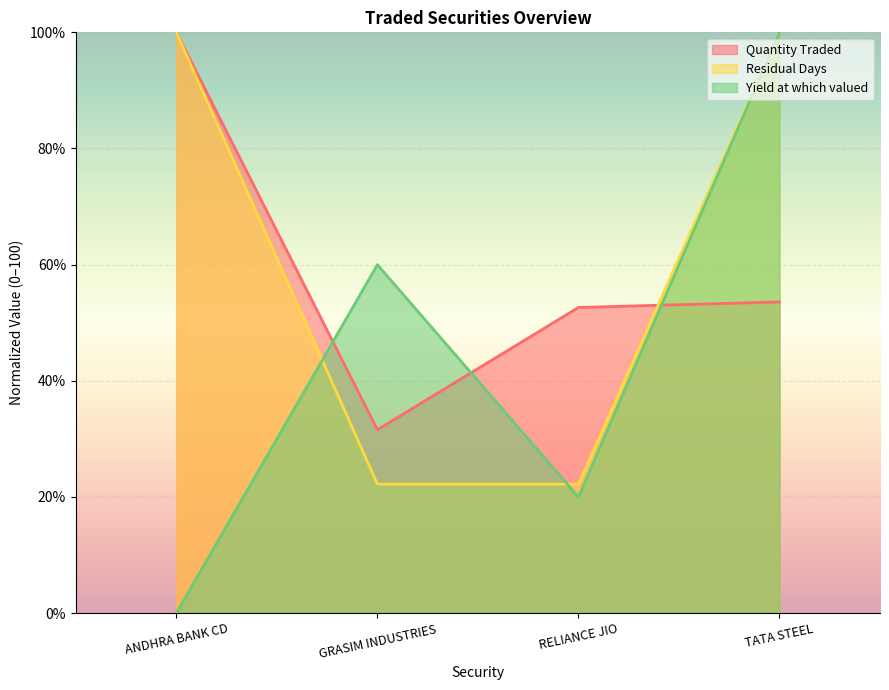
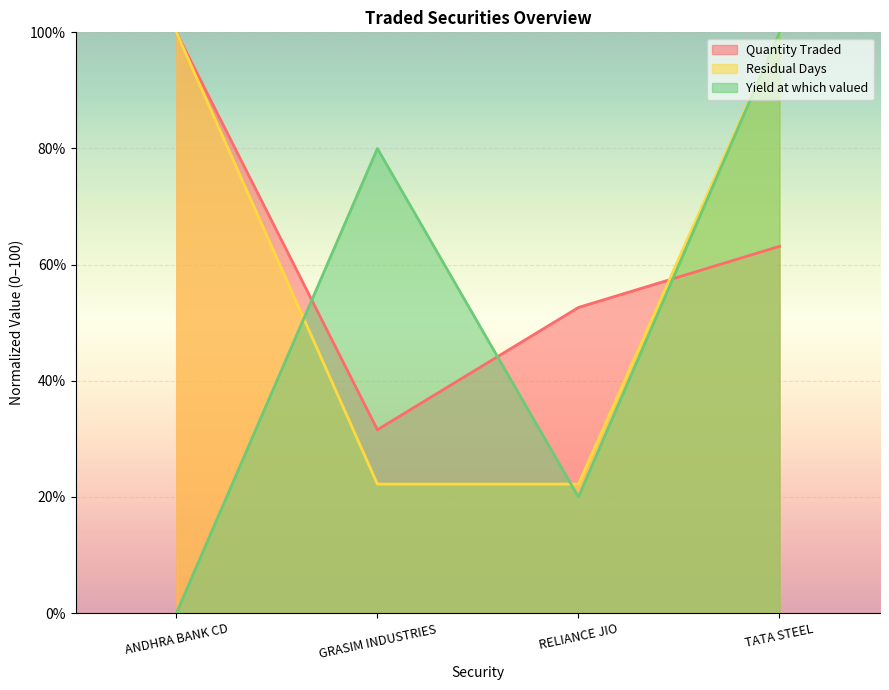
  {
    "Quantity Traded": {
      "GRASIM INDUSTRIES": "32%",
      "RELIANCE JIO": "53%",
-     "TATA STEEL": "54%"
+     "TATA STEEL": "63%"
    },
    "Residual Days": {
      "GRASIM INDUSTRIES": "22%",
      "RELIANCE JIO": "22%"
    },
    "Yield at which valued": {
      "ANDHRA BANK CD": "0%",
-     "GRASIM INDUSTRIES": "60%",
+     "GRASIM INDUSTRIES": "80%",
      "RELIANCE JIO": "20%"
    }
  }
